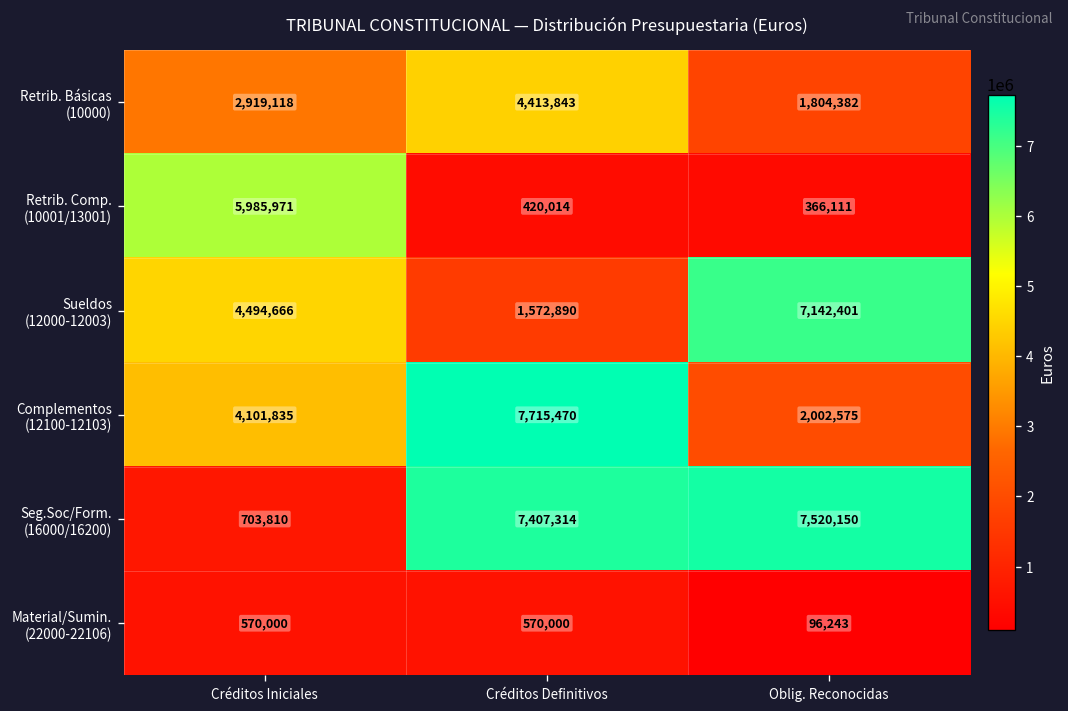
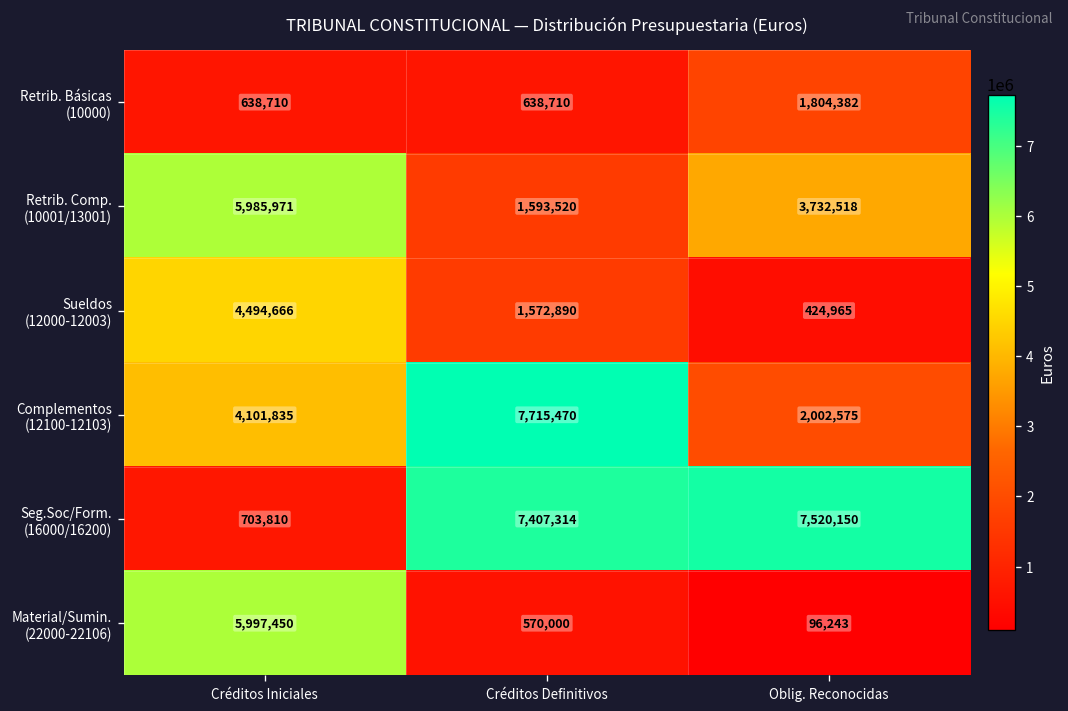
  {
    "Retrib. Básicas (10000)": {
-     "Créditos Iniciales": "2,919,118",
-     "Créditos Definitivos": "4,413,843"
+     "Créditos Iniciales": "638,710",
+     "Créditos Definitivos": "638,710"
    },
    "Retrib. Comp. (10001/13001)": {
-     "Créditos Definitivos": "420,014",
-     "Oblig. Reconocidas": "366,111"
+     "Créditos Definitivos": "1,593,520",
+     "Oblig. Reconocidas": "3,732,518"
    },
    "Sueldos (12000-12003)": {
-     "Oblig. Reconocidas": "7,142,401"
+     "Oblig. Reconocidas": "424,965"
    },
    "Material/Sumin. (22000-22106)": {
-     "Créditos Iniciales": "570,000"
+     "Créditos Iniciales": "5,997,450"
    }
  }
